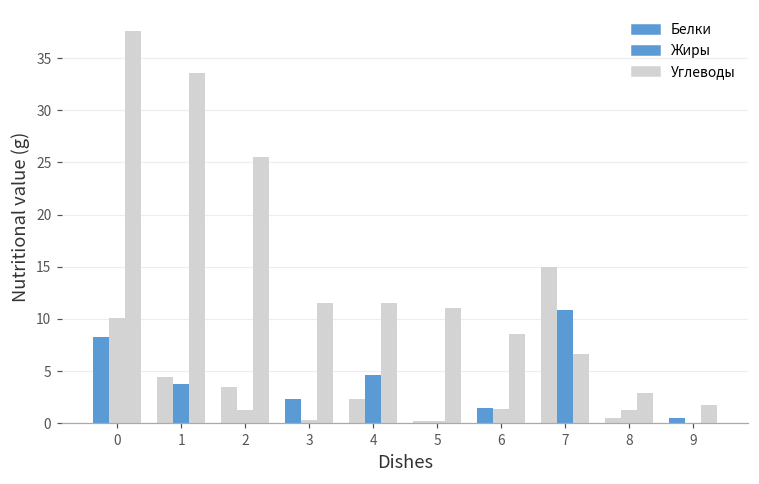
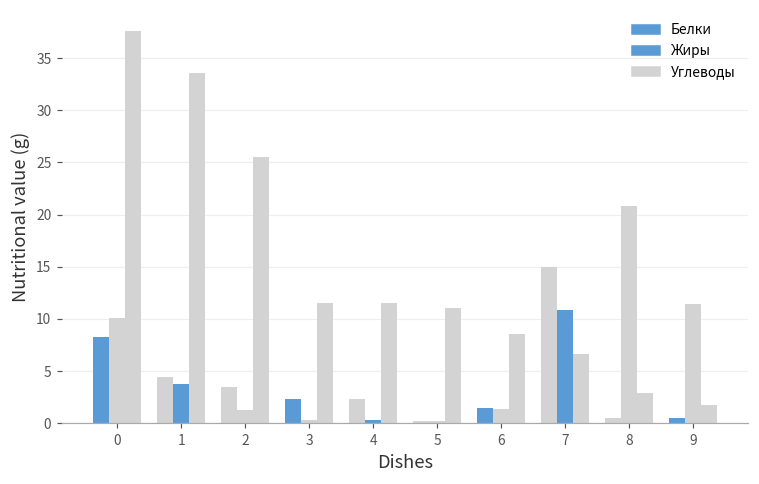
  {
    "0": 10,
    "1": 4,
    "2": 1,
    "3": 0,
-   "4": 5,
+   "4": 0,
    "6": 1,
    "7": 11,
-   "8": 1,
-   "9": 0
+   "8": 21,
+   "9": 11
  }
